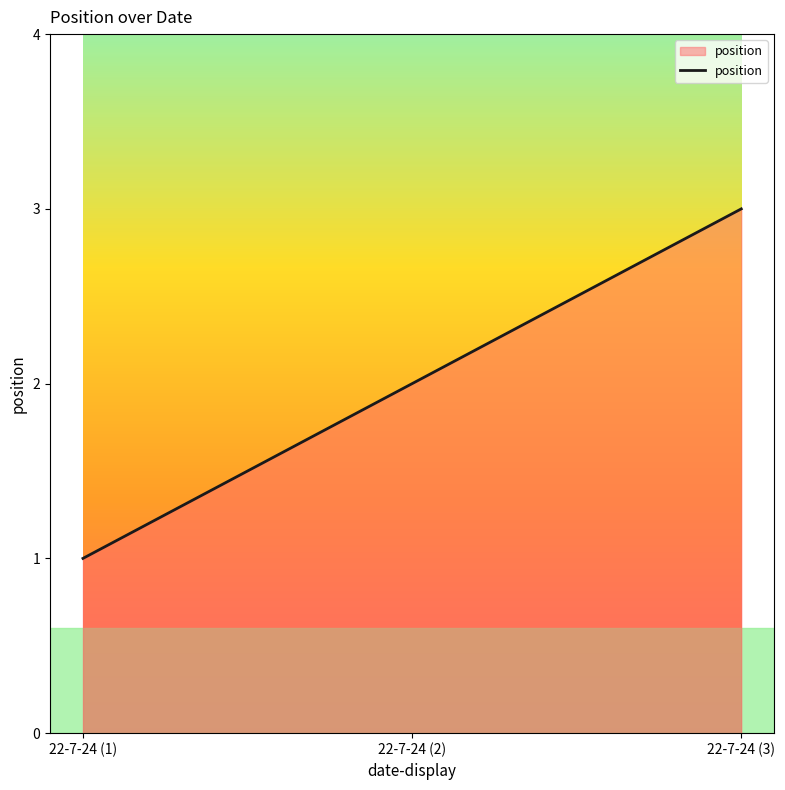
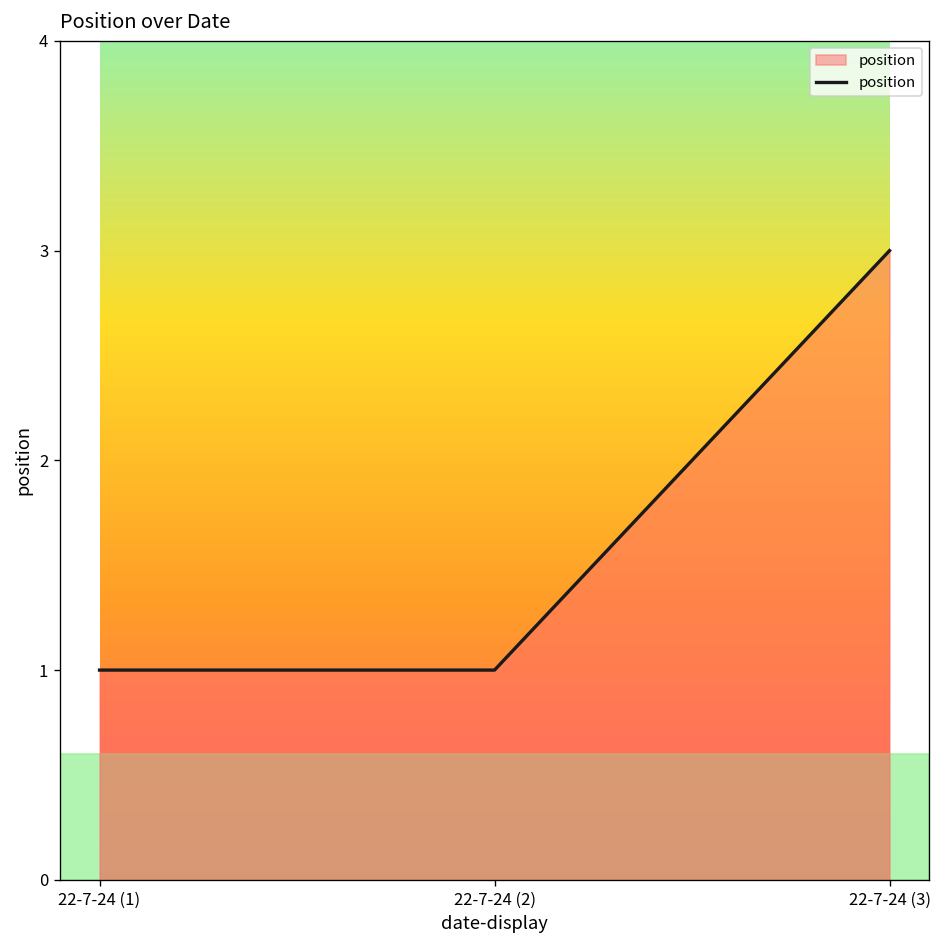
  {
    "22-7-24 (1)": 1,
-   "22-7-24 (2)": 2,
+   "22-7-24 (2)": 1,
    "22-7-24 (3)": 3
  }
